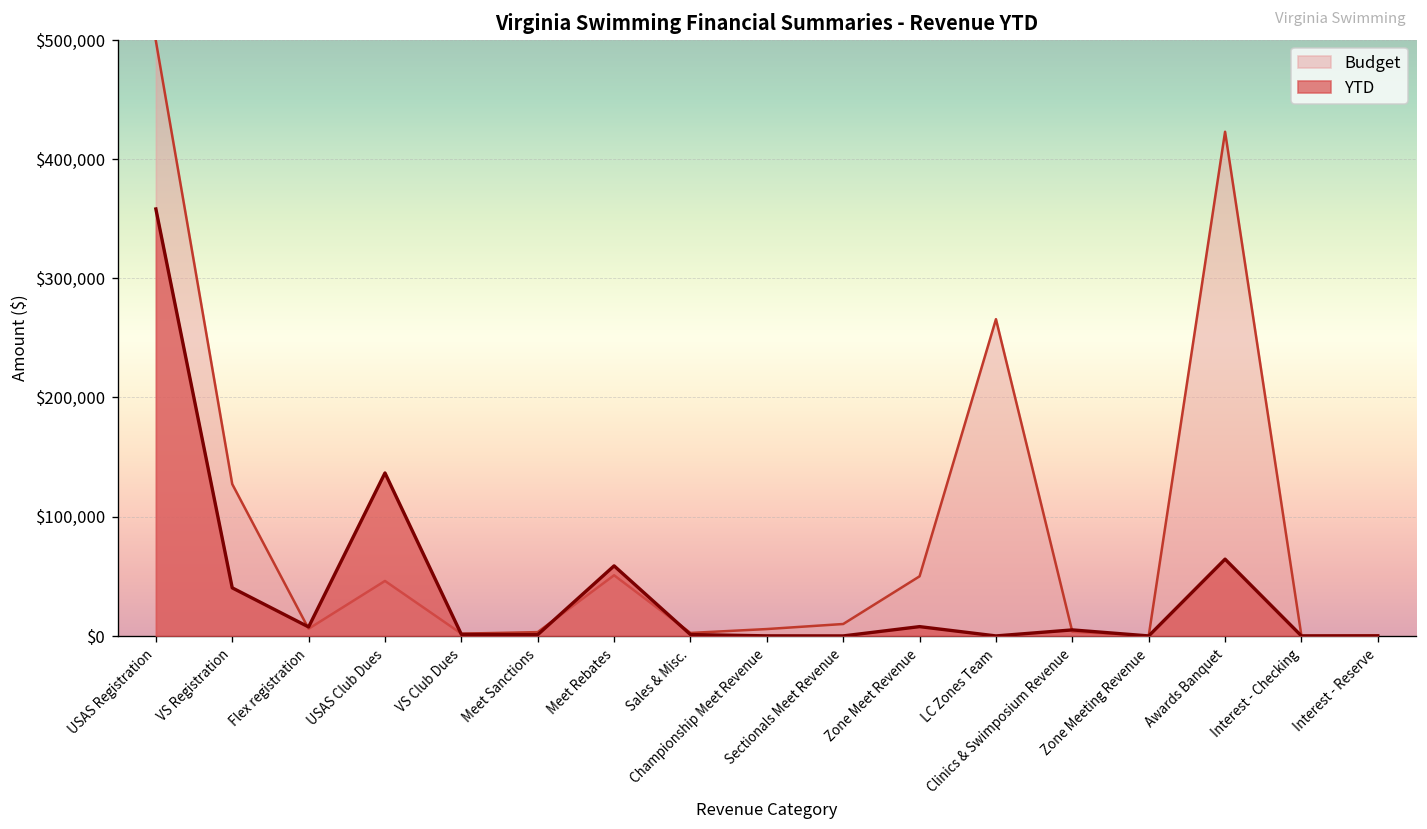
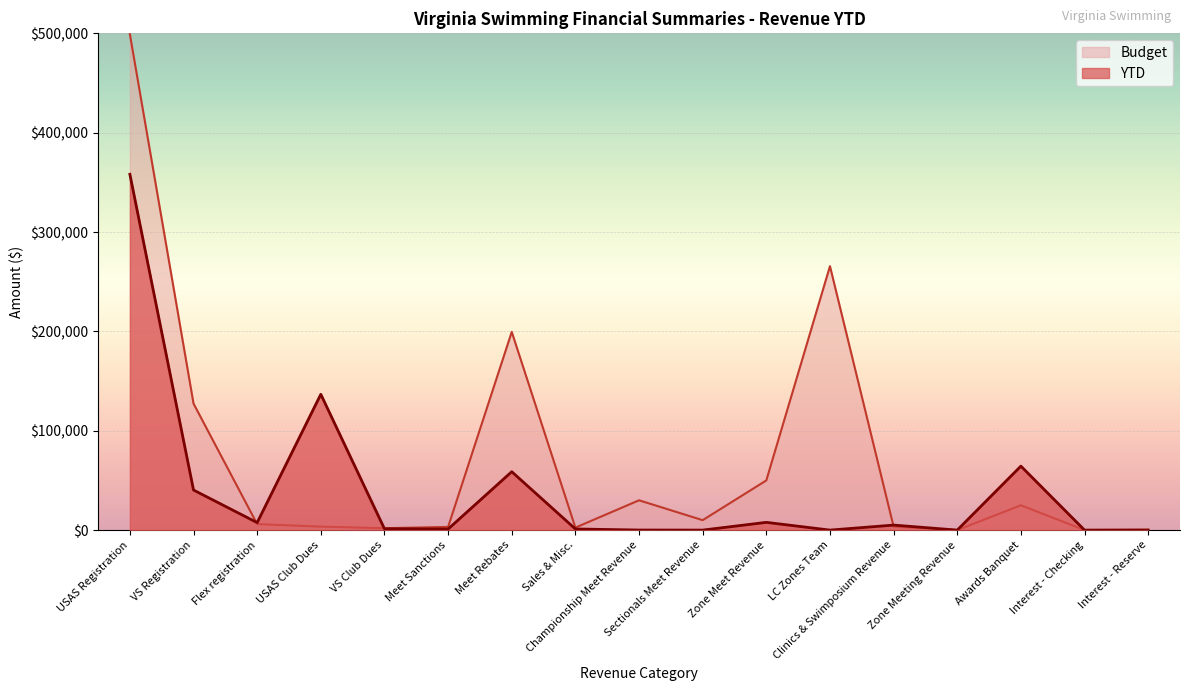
  {
    "Budget": {
      "USAS Registration": "$500,000",
      "VS Registration": "$130,000",
-     "USAS Club Dues": "$50,000",
-     "Meet Rebates": "$50,000",
-     "Championship Meet Revenue": "$10,000",
+     "USAS Club Dues": "$0",
+     "Meet Rebates": "$200,000",
+     "Championship Meet Revenue": "$30,000",
      "Sectionals Meet Revenue": "$10,000",
      "Zone Meet Revenue": "$50,000",
      "LC Zones Team": "$270,000",
-     "Awards Banquet": "$420,000"
+     "Awards Banquet": "$30,000"
    },
    "YTD": {
      "USAS Registration": "$360,000",
      "VS Registration": "$40,000",
      "USAS Club Dues": "$140,000",
      "Meet Rebates": "$60,000",
      "Championship Meet Revenue": "$0",
      "Sectionals Meet Revenue": "$0",
      "Zone Meet Revenue": "$10,000",
      "LC Zones Team": "$0",
      "Awards Banquet": "$60,000"
    }
  }
